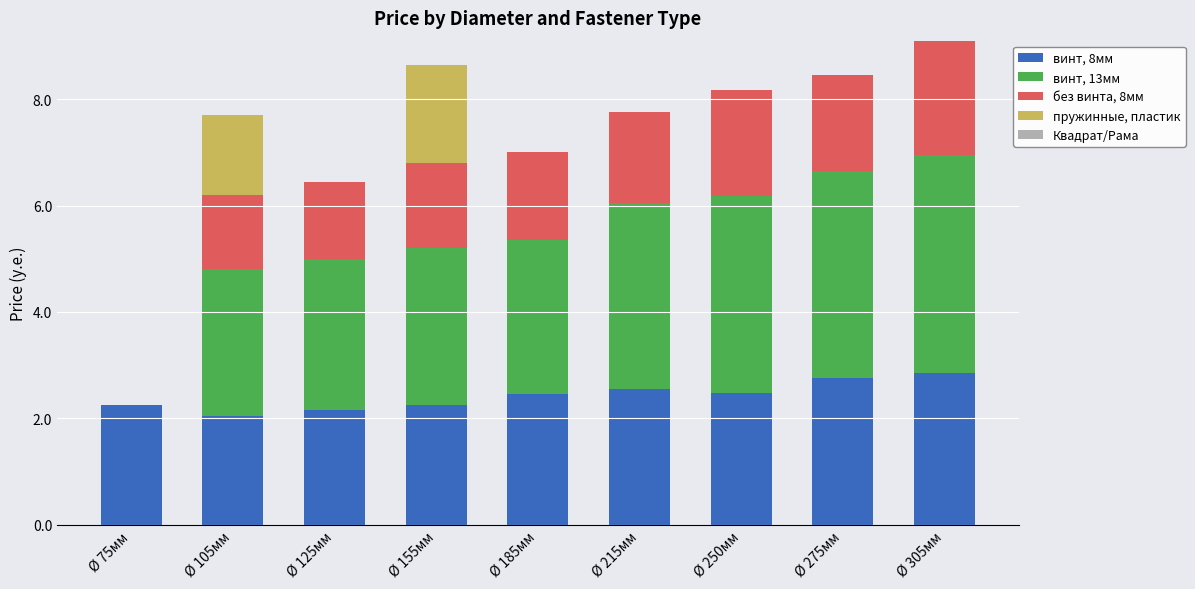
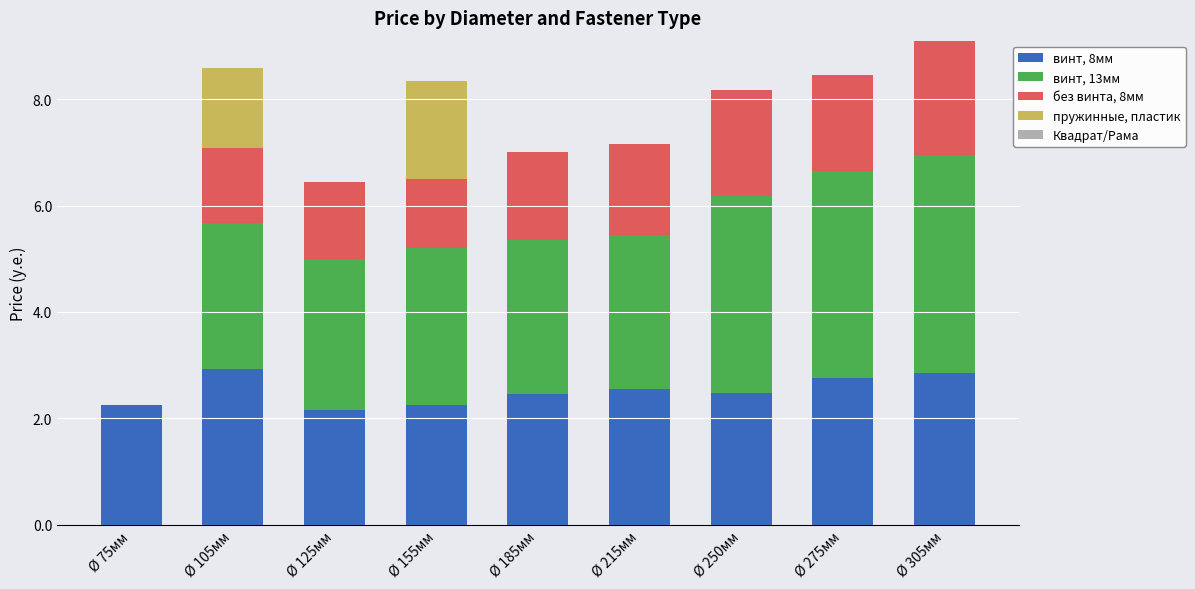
  {
    "винт, 8мм": {
      "Ø 75мм": 2.3,
-     "Ø 105мм": 2.1,
+     "Ø 105мм": 2.9,
      "Ø 125мм": 2.2,
      "Ø 155мм": 2.3,
      "Ø 185мм": 2.5,
      "Ø 215мм": 2.6,
      "Ø 250мм": 2.5,
      "Ø 275мм": 2.8,
      "Ø 305мм": 2.9
    },
    "винт, 13мм": {
      "Ø 75мм": 0.0,
      "Ø 105мм": 2.8,
      "Ø 125мм": 2.8,
      "Ø 155мм": 3.0,
      "Ø 185мм": 2.9,
-     "Ø 215мм": 3.5,
+     "Ø 215мм": 2.9,
      "Ø 250мм": 3.7,
      "Ø 275мм": 3.9,
      "Ø 305мм": 4.1
    },
    "без винта, 8мм": {
      "Ø 75мм": 0.0,
      "Ø 105мм": 1.4,
      "Ø 125мм": 1.5,
-     "Ø 155мм": 1.6,
+     "Ø 155мм": 1.3,
      "Ø 185мм": 1.7,
      "Ø 215мм": 1.7,
      "Ø 250мм": 2.0,
      "Ø 275мм": 1.8,
      "Ø 305мм": 2.2
    },
    "Квадрат/Рама": {
      "Ø 75мм": 0.0,
      "Ø 125мм": 0.0,
      "Ø 185мм": 0.0,
      "Ø 215мм": 0.0,
      "Ø 250мм": 0.0,
      "Ø 275мм": 0.0,
      "Ø 305мм": 0.0
    }
  }
